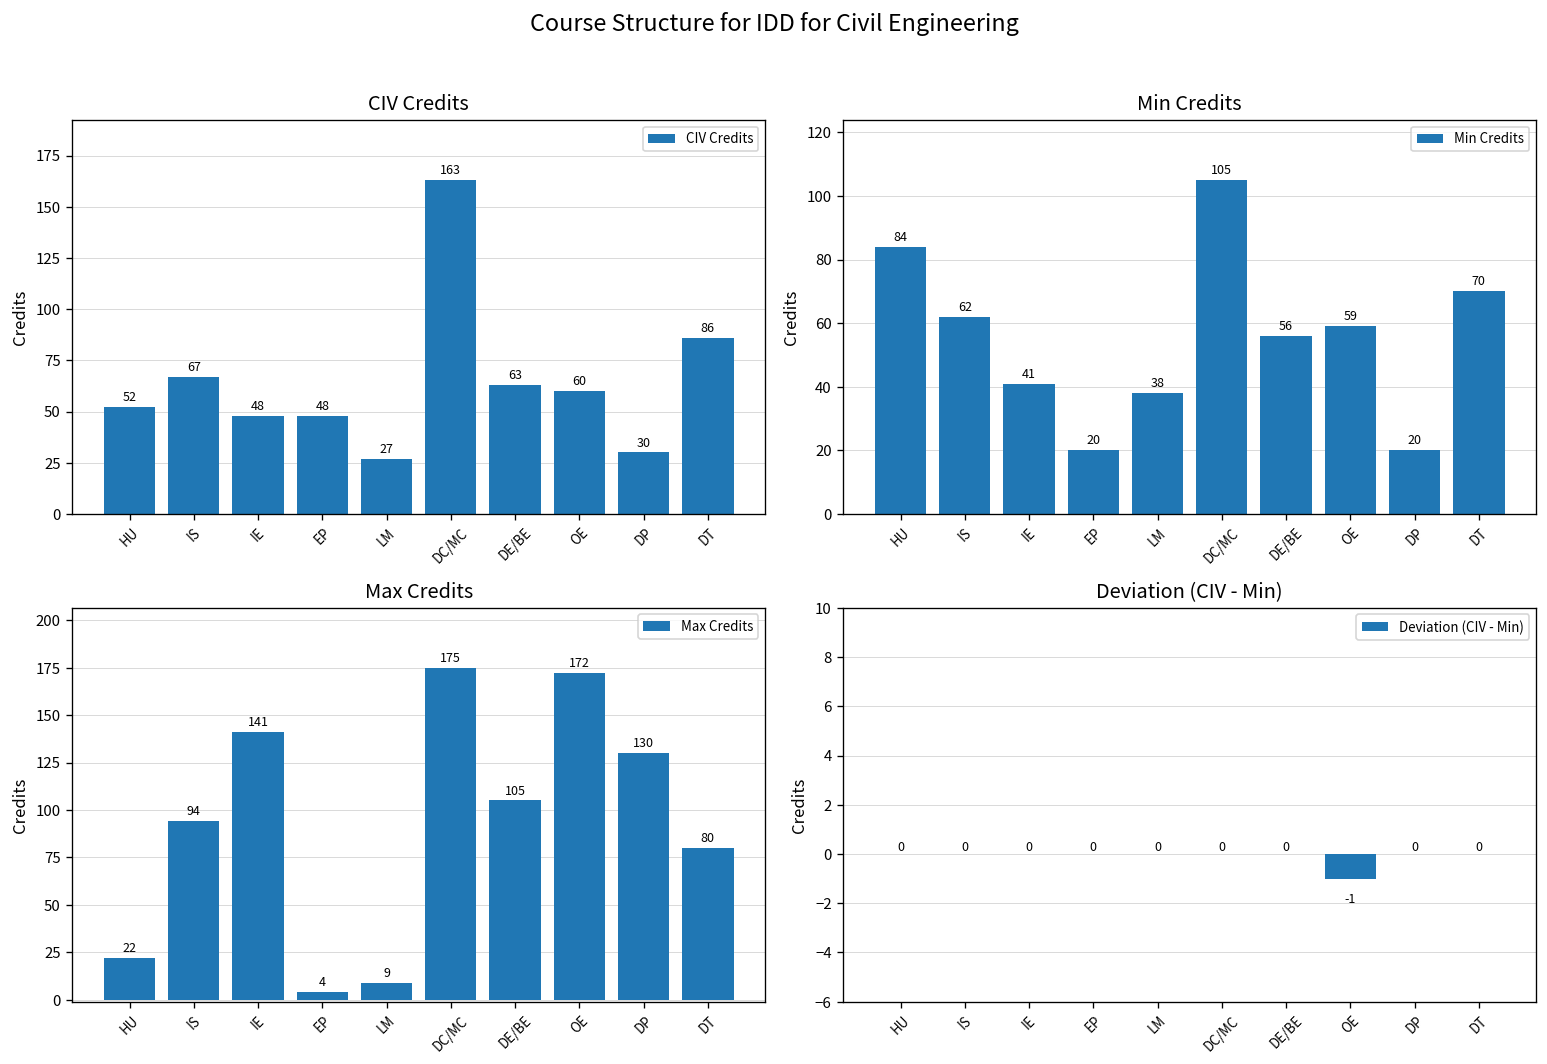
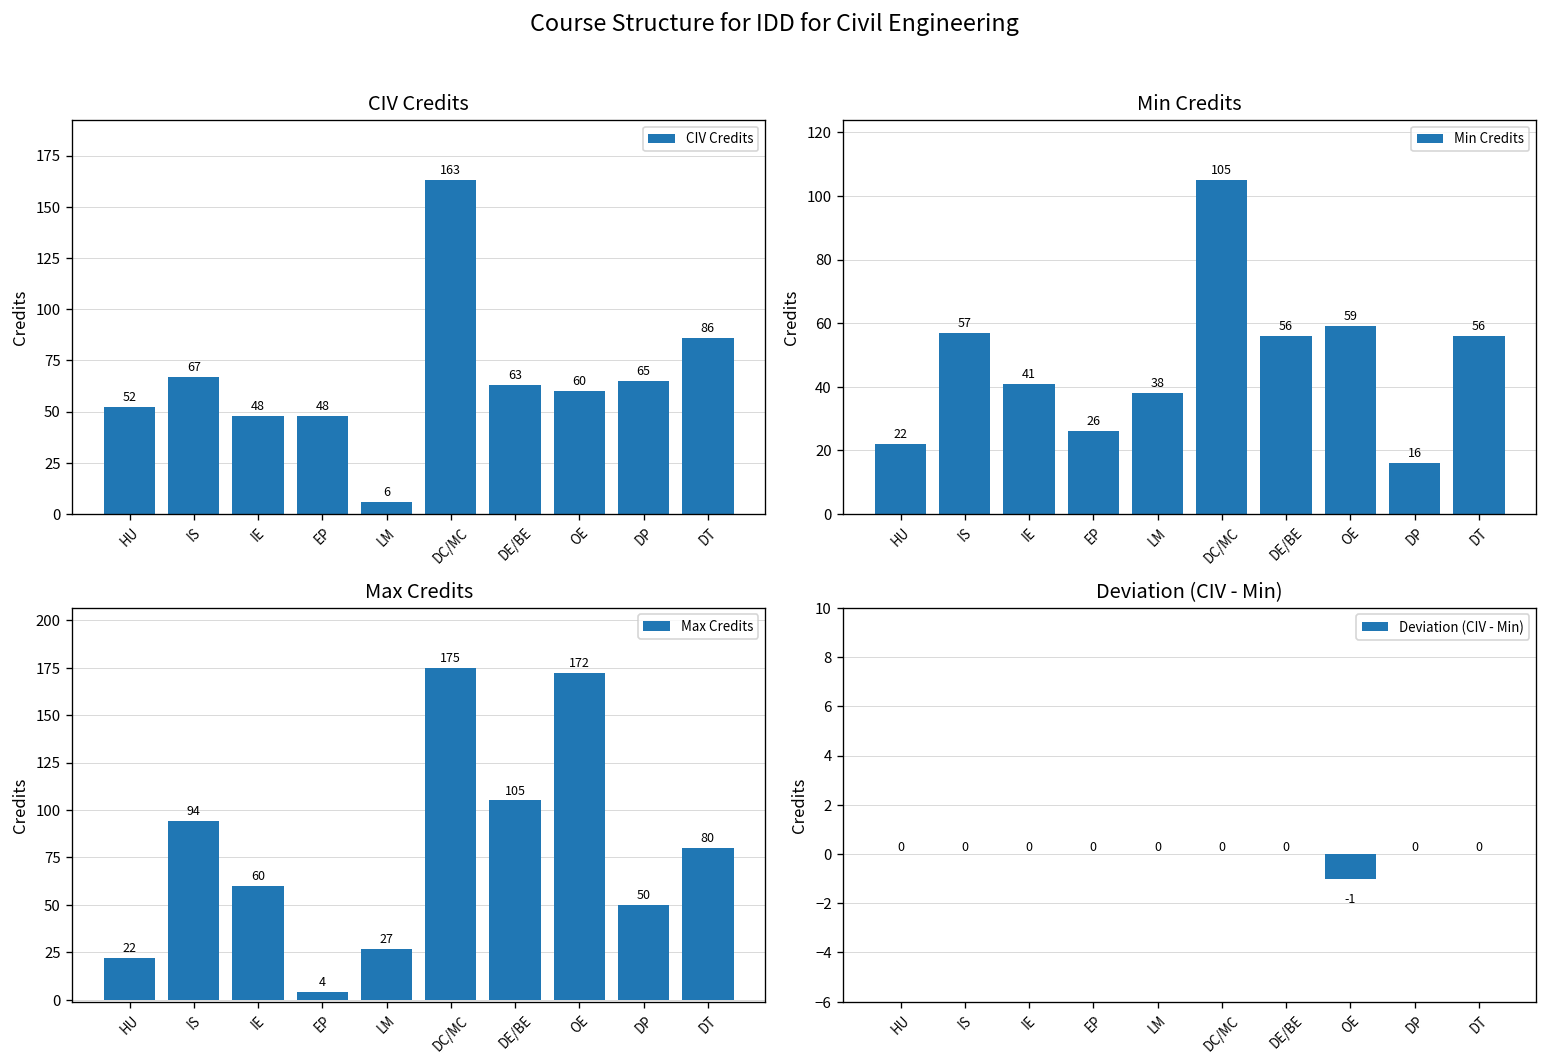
  {
    "CIV Credits": {
      "HU": 52,
      "IS": 67,
      "IE": 48,
      "EP": 48,
-     "LM": 27,
+     "LM": 6,
      "DC/MC": 163,
      "DE/BE": 63,
      "OE": 60,
-     "DP": 30,
+     "DP": 65,
      "DT": 86
    },
    "Min Credits": {
-     "HU": 84,
-     "IS": 62,
+     "HU": 22,
+     "IS": 57,
      "IE": 41,
-     "EP": 20,
+     "EP": 26,
      "LM": 38,
      "DC/MC": 105,
      "DE/BE": 56,
      "OE": 59,
-     "DP": 20,
-     "DT": 70
+     "DP": 16,
+     "DT": 56
    },
    "Max Credits": {
      "HU": 22,
      "IS": 94,
-     "IE": 141,
+     "IE": 60,
      "EP": 4,
-     "LM": 9,
+     "LM": 27,
      "DC/MC": 175,
      "DE/BE": 105,
      "OE": 172,
-     "DP": 130,
+     "DP": 50,
      "DT": 80
    },
    "Deviation (CIV - Min)": {
      "HU": 0,
      "IS": 0,
      "IE": 0,
      "EP": 0,
      "LM": 0,
      "DC/MC": 0,
      "DE/BE": 0,
      "OE": -1,
      "DP": 0,
      "DT": 0
    }
  }
